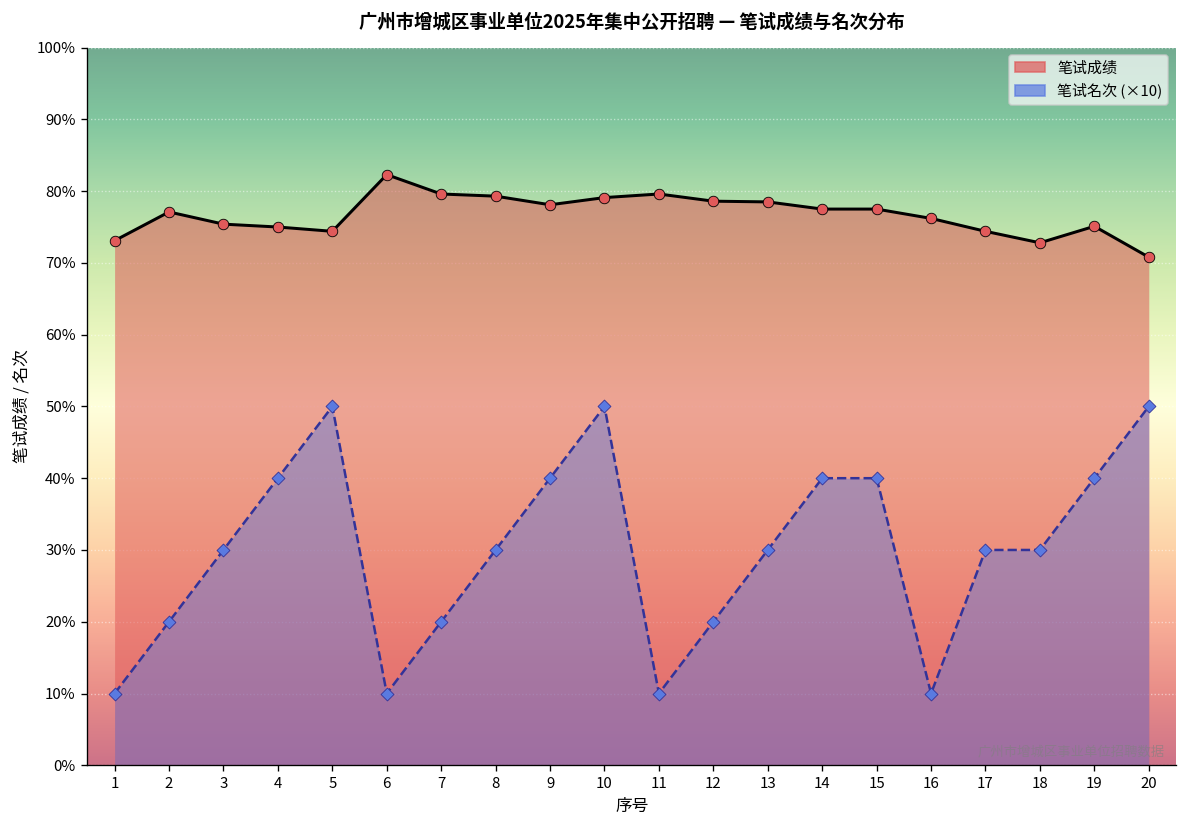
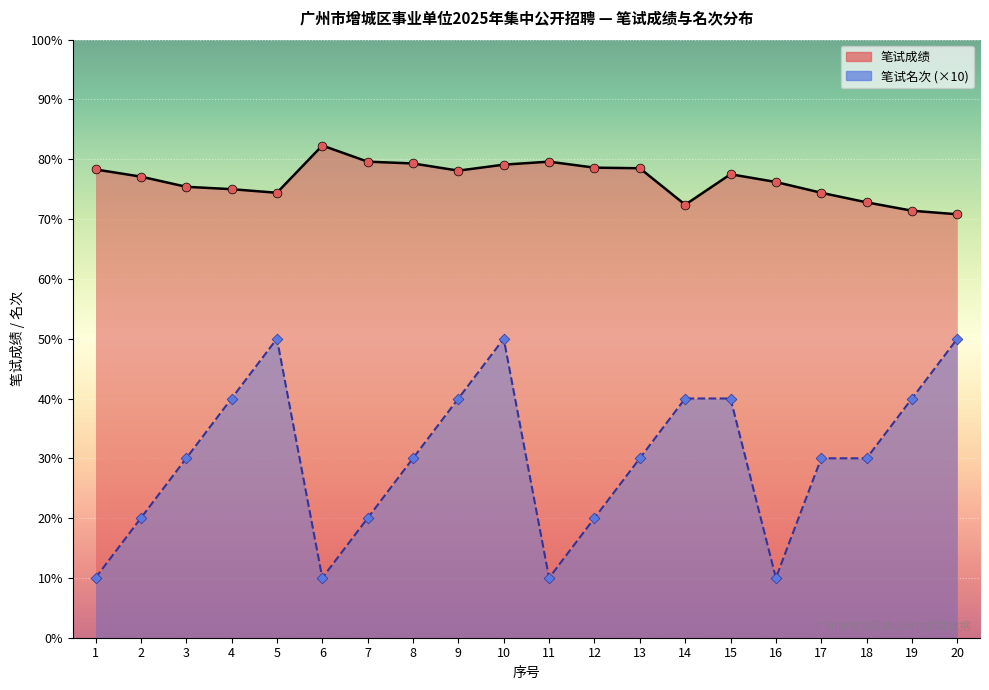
  {
    "笔试成绩": {
-     "1": "73%",
+     "1": "78%",
      "2": "77%",
      "3": "75%",
      "4": "75%",
      "5": "74%",
      "6": "82%",
      "7": "80%",
      "8": "79%",
      "9": "78%",
      "10": "79%",
      "11": "80%",
      "12": "79%",
      "13": "79%",
-     "14": "78%",
+     "14": "72%",
      "15": "78%",
      "16": "76%",
      "17": "74%",
      "18": "73%",
-     "19": "75%",
+     "19": "71%",
      "20": "71%"
    },
    "笔试名次 (×10)": {
      "1": "10%",
      "2": "20%",
      "3": "30%",
      "4": "40%",
      "5": "50%",
      "6": "10%",
      "7": "20%",
      "8": "30%",
      "9": "40%",
      "10": "50%",
      "11": "10%",
      "12": "20%",
      "13": "30%",
      "14": "40%",
      "15": "40%",
      "16": "10%",
      "17": "30%",
      "18": "30%",
      "19": "40%",
      "20": "50%"
    }
  }
